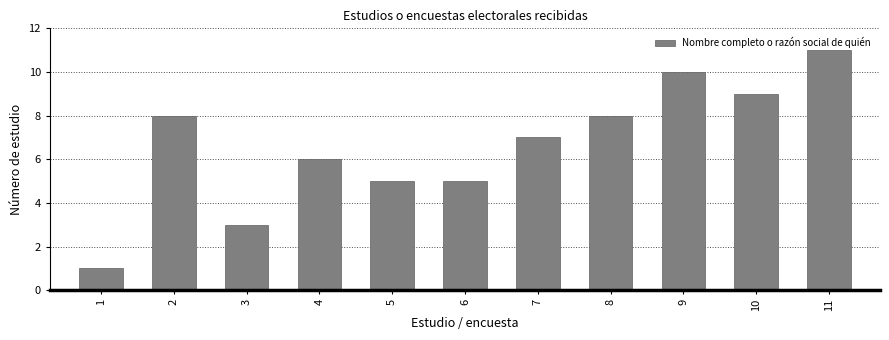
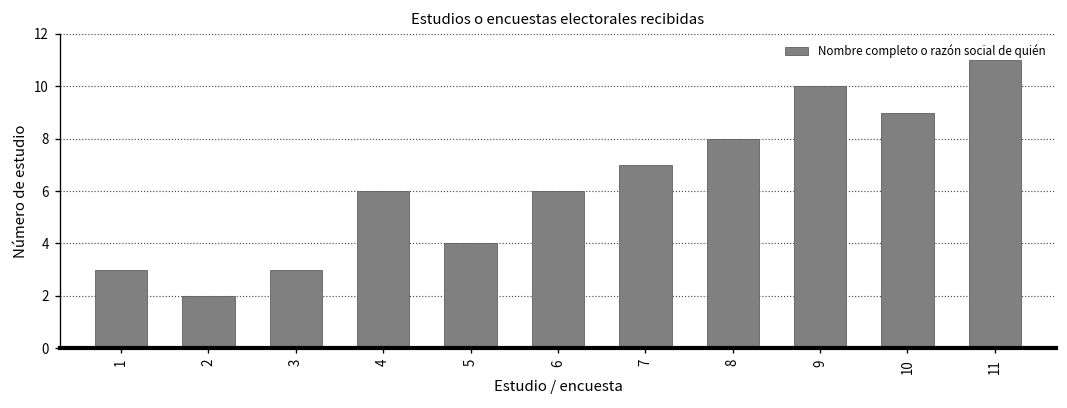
  {
-   "1": 1,
-   "2": 8,
+   "1": 3,
+   "2": 2,
    "3": 3,
    "4": 6,
-   "5": 5,
-   "6": 5,
+   "5": 4,
+   "6": 6,
    "7": 7,
    "8": 8,
    "9": 10,
    "10": 9,
    "11": 11
  }
